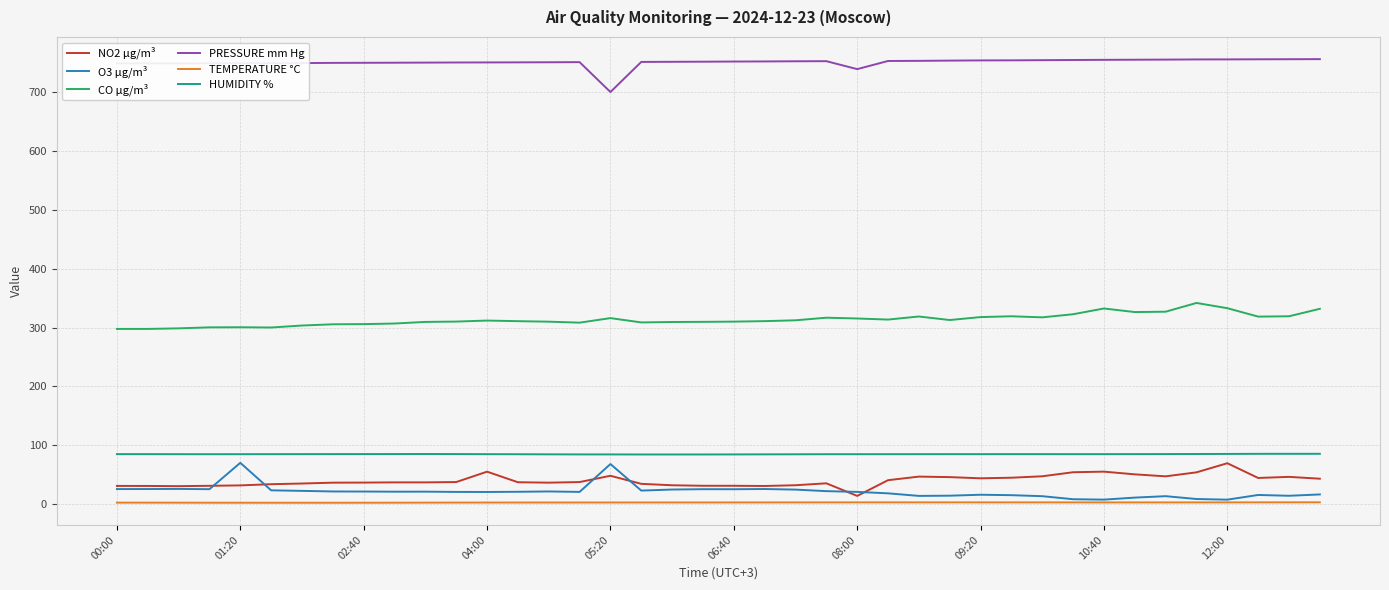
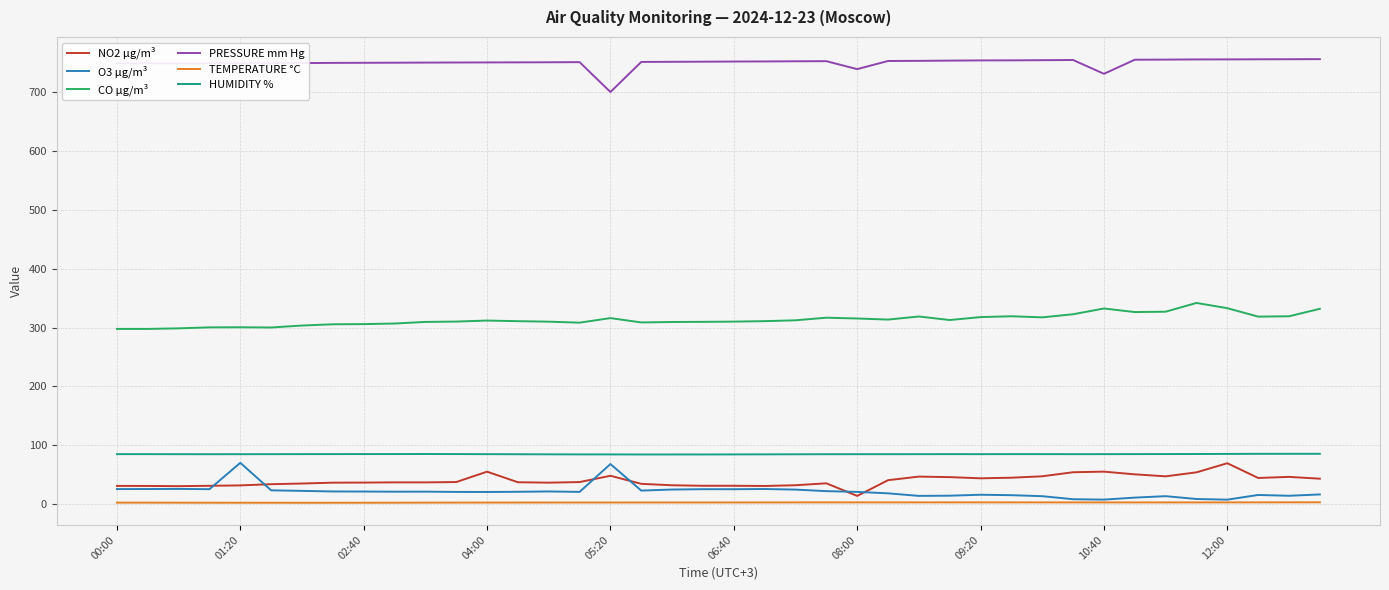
  {
    "NO2 µg/m³": {
      "00:00": 30,
      "01:20": 30,
      "02:40": 40,
      "04:00": 60,
      "05:20": 50,
      "06:40": 30,
      "08:00": 10,
      "09:20": 40,
      "10:40": 60,
      "12:00": 70
    },
    "O3 µg/m³": {
      "00:00": 30,
      "01:20": 70,
      "02:40": 20,
      "04:00": 20,
      "05:20": 70,
      "06:40": 30,
      "08:00": 20,
      "09:20": 20,
      "10:40": 10,
      "12:00": 10
    },
    "PRESSURE mm Hg": {
      "02:40": 750,
      "04:00": 750,
      "05:20": 700,
      "06:40": 750,
      "08:00": 740,
      "09:20": 750,
-     "10:40": 750,
+     "10:40": 730,
      "12:00": 760
    },
    "TEMPERATURE °C": {
      "00:00": 0,
      "01:20": 0,
      "02:40": 0,
      "04:00": 0,
      "05:20": 0,
      "06:40": 0,
      "08:00": 0,
      "09:20": 0,
      "10:40": 0,
      "12:00": 0
    }
  }
